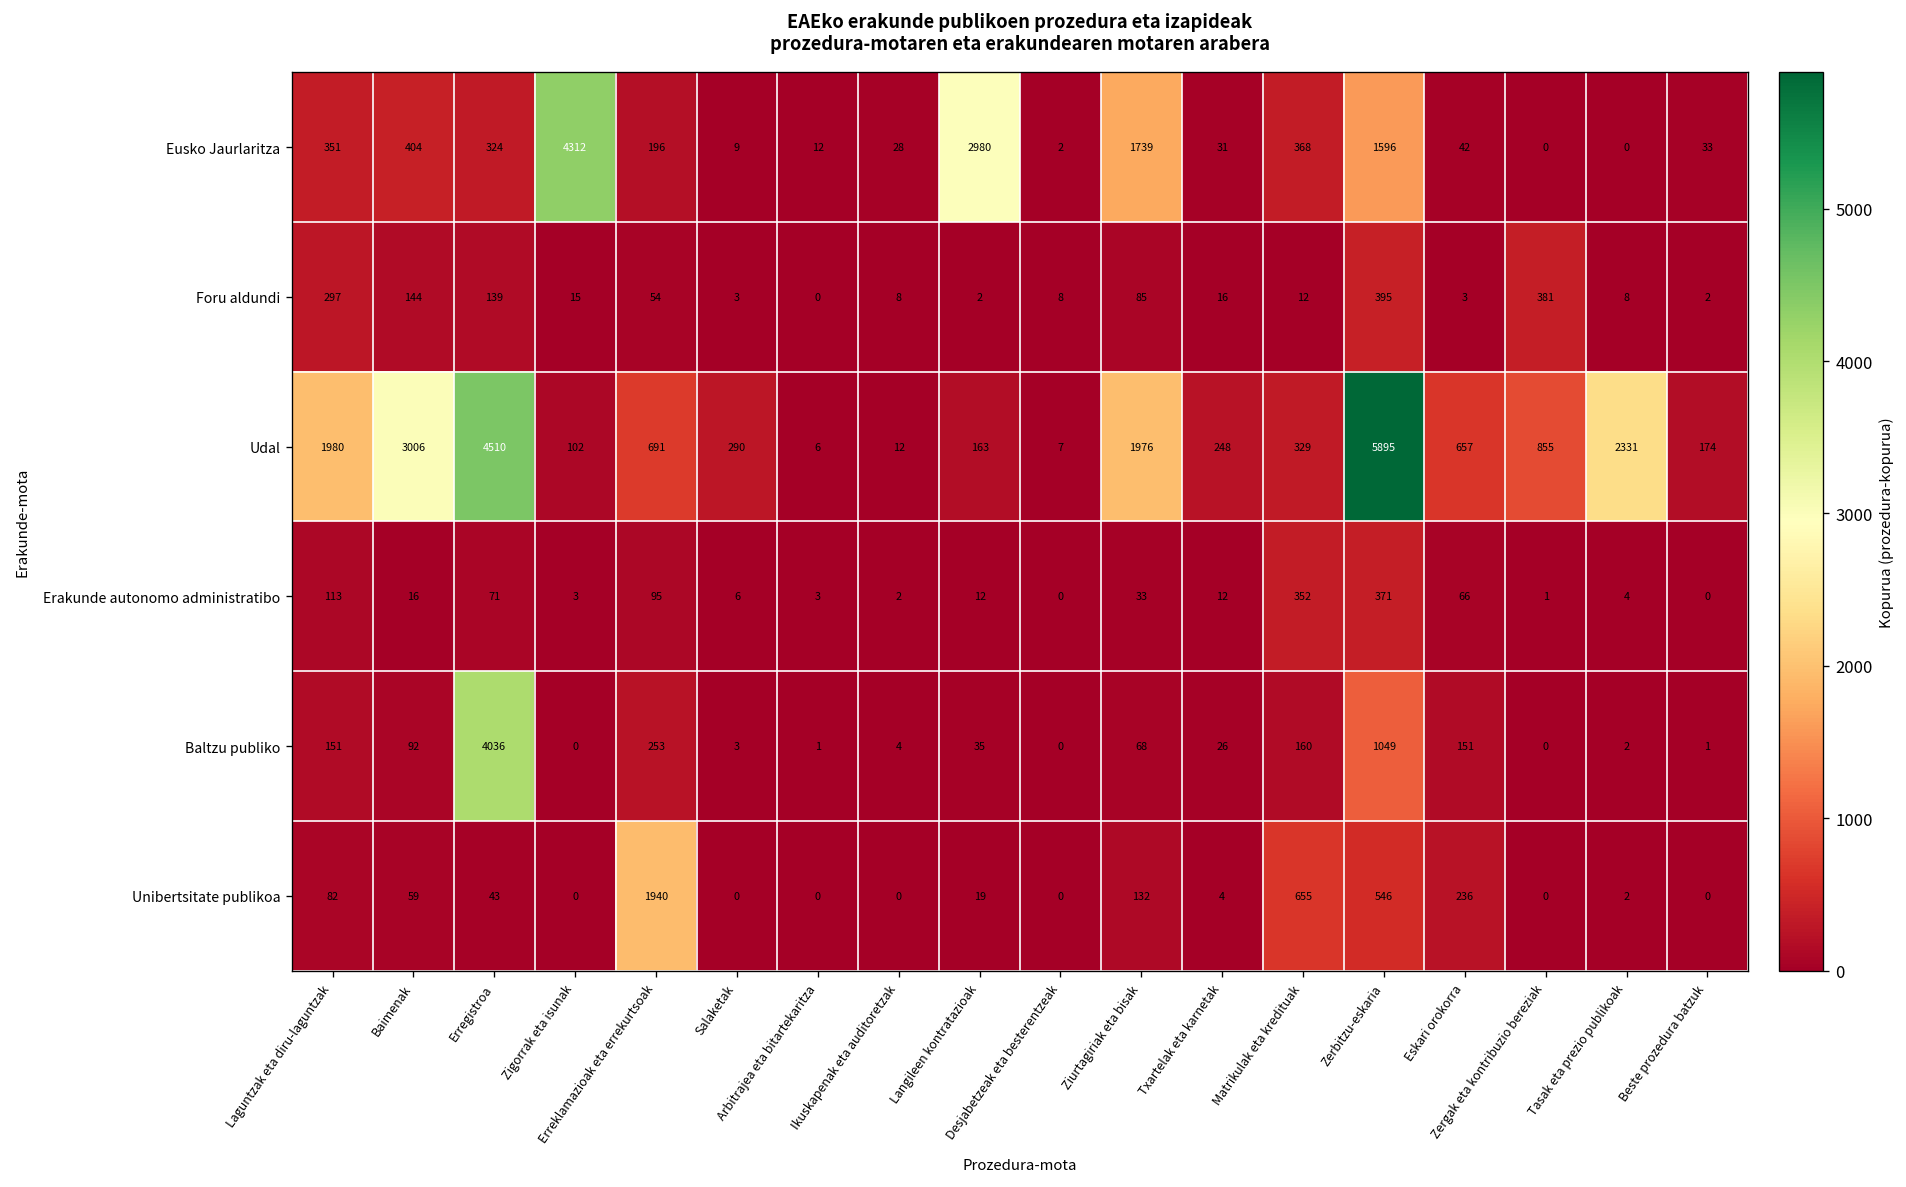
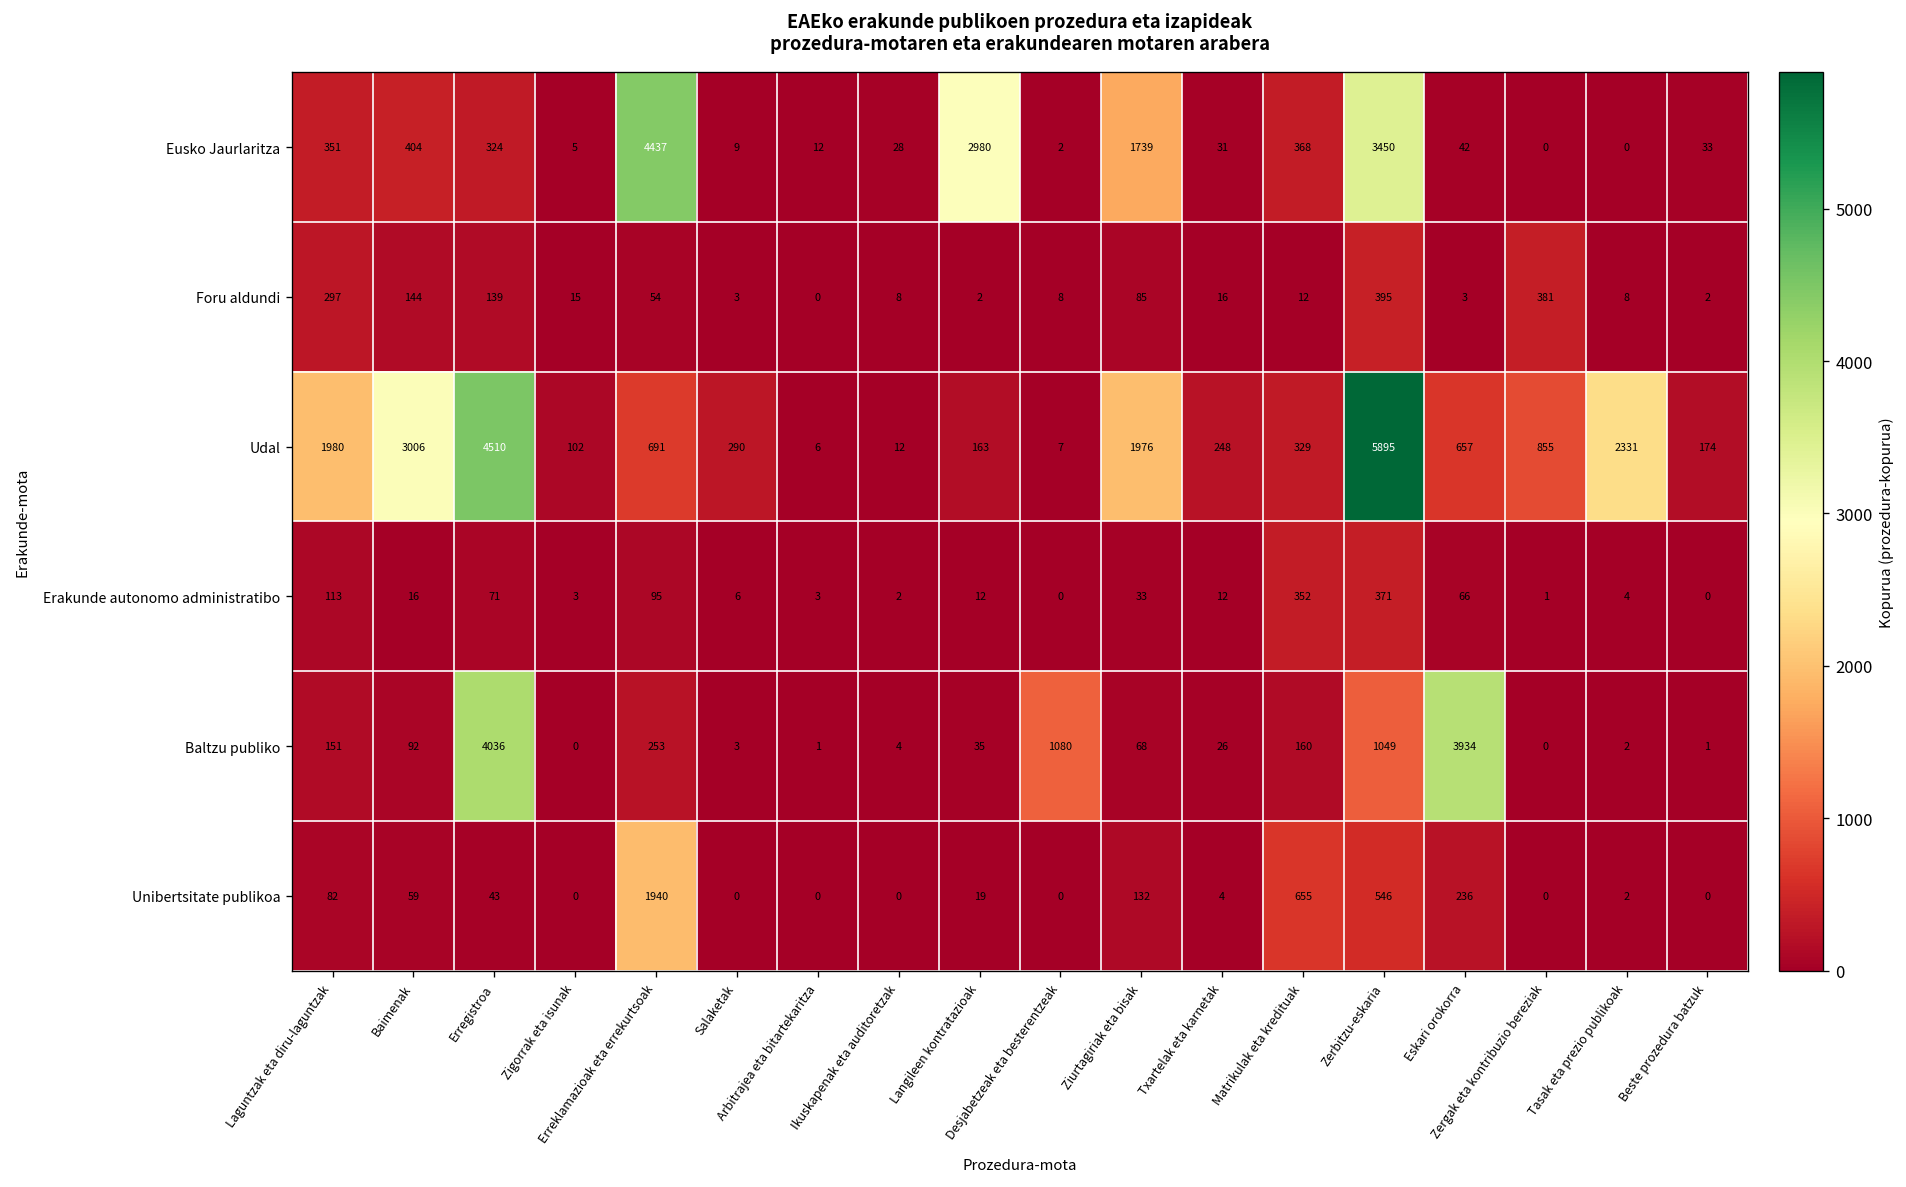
  {
    "Eusko Jaurlaritza": {
      "Laguntzak eta diru-laguntzak": 351,
      "Baimenak": 404,
      "Erregistroa": 324,
-     "Zigorrak eta isunak": 4312,
-     "Erreklamazioak eta errekurtsoak": 196,
+     "Zigorrak eta isunak": 5,
+     "Erreklamazioak eta errekurtsoak": 4437,
      "Salaketak": 9,
      "Arbitrajea eta bitartekaritza": 12,
      "Ikuskapenak eta auditoretzak": 28,
      "Langileen kontratazioak": 2980,
      "Desjabetzeak eta besterentzeak": 2,
      "Ziurtagiriak eta bisak": 1739,
      "Txartelak eta karnetak": 31,
      "Matrikulak eta kredituak": 368,
-     "Zerbitzu-eskaria": 1596,
+     "Zerbitzu-eskaria": 3450,
      "Eskari orokorra": 42,
      "Zergak eta kontribuzio bereziak": 0,
      "Tasak eta prezio publikoak": 0,
      "Beste prozedura batzuk": 33
    },
    "Foru aldundi": {
      "Laguntzak eta diru-laguntzak": 297,
      "Baimenak": 144,
      "Erregistroa": 139,
      "Zigorrak eta isunak": 15,
      "Erreklamazioak eta errekurtsoak": 54,
      "Salaketak": 3,
      "Arbitrajea eta bitartekaritza": 0,
      "Ikuskapenak eta auditoretzak": 8,
      "Langileen kontratazioak": 2,
      "Desjabetzeak eta besterentzeak": 8,
      "Ziurtagiriak eta bisak": 85,
      "Txartelak eta karnetak": 16,
      "Matrikulak eta kredituak": 12,
      "Zerbitzu-eskaria": 395,
      "Eskari orokorra": 3,
      "Zergak eta kontribuzio bereziak": 381,
      "Tasak eta prezio publikoak": 8,
      "Beste prozedura batzuk": 2
    },
    "Udal": {
      "Laguntzak eta diru-laguntzak": 1980,
      "Baimenak": 3006,
      "Erregistroa": 4510,
      "Zigorrak eta isunak": 102,
      "Erreklamazioak eta errekurtsoak": 691,
      "Salaketak": 290,
      "Arbitrajea eta bitartekaritza": 6,
      "Ikuskapenak eta auditoretzak": 12,
      "Langileen kontratazioak": 163,
      "Desjabetzeak eta besterentzeak": 7,
      "Ziurtagiriak eta bisak": 1976,
      "Txartelak eta karnetak": 248,
      "Matrikulak eta kredituak": 329,
      "Zerbitzu-eskaria": 5895,
      "Eskari orokorra": 657,
      "Zergak eta kontribuzio bereziak": 855,
      "Tasak eta prezio publikoak": 2331,
      "Beste prozedura batzuk": 174
    },
    "Erakunde autonomo administratibo": {
      "Laguntzak eta diru-laguntzak": 113,
      "Baimenak": 16,
      "Erregistroa": 71,
      "Zigorrak eta isunak": 3,
      "Erreklamazioak eta errekurtsoak": 95,
      "Salaketak": 6,
      "Arbitrajea eta bitartekaritza": 3,
      "Ikuskapenak eta auditoretzak": 2,
      "Langileen kontratazioak": 12,
      "Desjabetzeak eta besterentzeak": 0,
      "Ziurtagiriak eta bisak": 33,
      "Txartelak eta karnetak": 12,
      "Matrikulak eta kredituak": 352,
      "Zerbitzu-eskaria": 371,
      "Eskari orokorra": 66,
      "Zergak eta kontribuzio bereziak": 1,
      "Tasak eta prezio publikoak": 4,
      "Beste prozedura batzuk": 0
    },
    "Baltzu publiko": {
      "Laguntzak eta diru-laguntzak": 151,
      "Baimenak": 92,
      "Erregistroa": 4036,
      "Zigorrak eta isunak": 0,
      "Erreklamazioak eta errekurtsoak": 253,
      "Salaketak": 3,
      "Arbitrajea eta bitartekaritza": 1,
      "Ikuskapenak eta auditoretzak": 4,
      "Langileen kontratazioak": 35,
-     "Desjabetzeak eta besterentzeak": 0,
+     "Desjabetzeak eta besterentzeak": 1080,
      "Ziurtagiriak eta bisak": 68,
      "Txartelak eta karnetak": 26,
      "Matrikulak eta kredituak": 160,
      "Zerbitzu-eskaria": 1049,
-     "Eskari orokorra": 151,
+     "Eskari orokorra": 3934,
      "Zergak eta kontribuzio bereziak": 0,
      "Tasak eta prezio publikoak": 2,
      "Beste prozedura batzuk": 1
    },
    "Unibertsitate publikoa": {
      "Laguntzak eta diru-laguntzak": 82,
      "Baimenak": 59,
      "Erregistroa": 43,
      "Zigorrak eta isunak": 0,
      "Erreklamazioak eta errekurtsoak": 1940,
      "Salaketak": 0,
      "Arbitrajea eta bitartekaritza": 0,
      "Ikuskapenak eta auditoretzak": 0,
      "Langileen kontratazioak": 19,
      "Desjabetzeak eta besterentzeak": 0,
      "Ziurtagiriak eta bisak": 132,
      "Txartelak eta karnetak": 4,
      "Matrikulak eta kredituak": 655,
      "Zerbitzu-eskaria": 546,
      "Eskari orokorra": 236,
      "Zergak eta kontribuzio bereziak": 0,
      "Tasak eta prezio publikoak": 2,
      "Beste prozedura batzuk": 0
    }
  }
